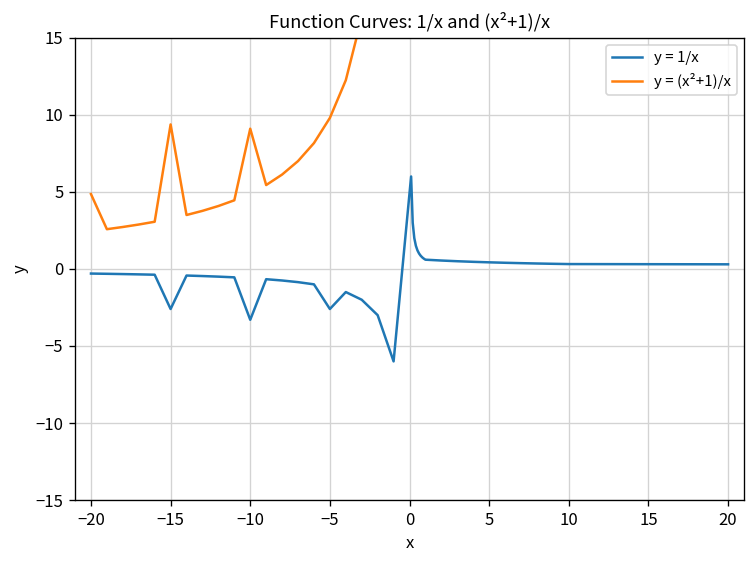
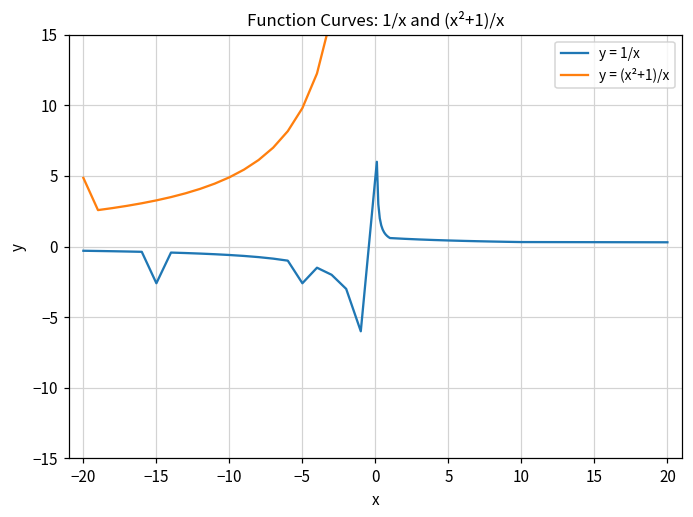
  {
    "y = 1/x": {
      "−20": -0.3,
      "−15": -2.6,
-     "−10": -3.3,
+     "−10": -0.6,
      "−5": -2.6,
      "5": 0.4,
      "10": 0.3,
      "20": 0.3
    },
    "y = (x²+1)/x": {
      "−20": 4.9,
-     "−15": 9.4,
-     "−10": 9.1,
+     "−15": 3.3,
+     "−10": 4.9,
      "−5": 9.8
    }
  }
